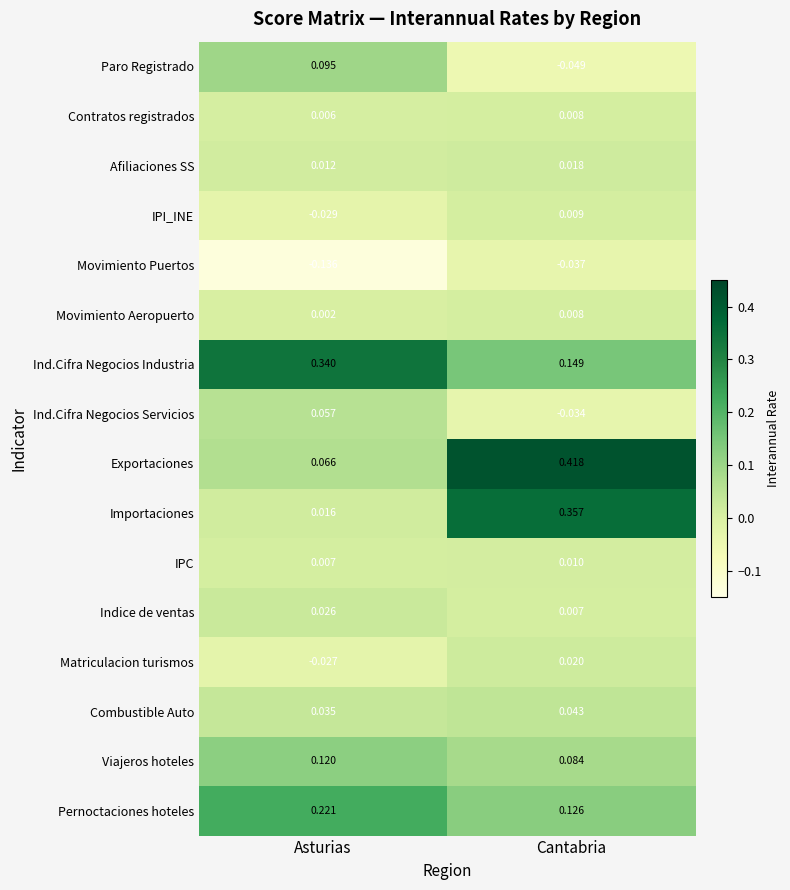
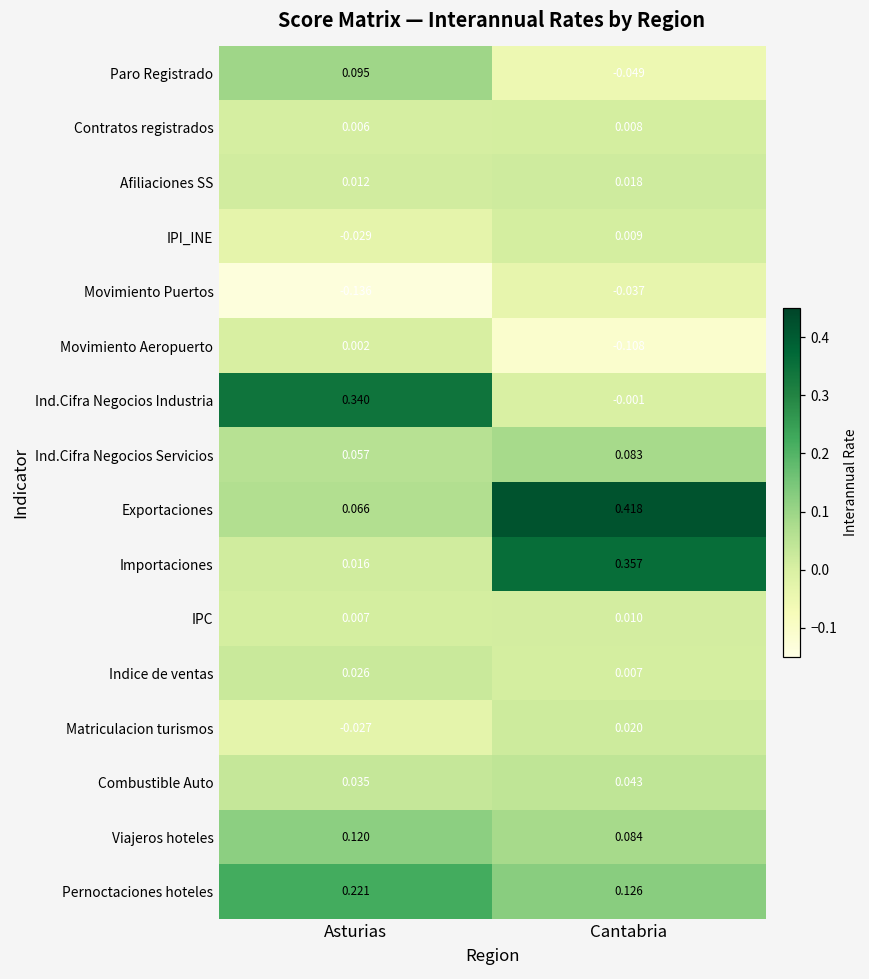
  {
    "Paro Registrado": {
      "Asturias": 0.095,
      "Cantabria": -0.049
    },
    "Contratos registrados": {
      "Asturias": 0.006,
      "Cantabria": 0.008
    },
    "Afiliaciones SS": {
      "Asturias": 0.012,
      "Cantabria": 0.018
    },
    "IPI_INE": {
      "Asturias": -0.029,
      "Cantabria": 0.009
    },
    "Movimiento Puertos": {
      "Cantabria": -0.037
    },
    "Movimiento Aeropuerto": {
      "Asturias": 0.002,
-     "Cantabria": 0.008
+     "Cantabria": -0.108
    },
    "Ind.Cifra Negocios Industria": {
      "Asturias": 0.340,
-     "Cantabria": 0.149
+     "Cantabria": -0.001
    },
    "Ind.Cifra Negocios Servicios": {
      "Asturias": 0.057,
-     "Cantabria": -0.034
+     "Cantabria": 0.083
    },
    "Exportaciones": {
      "Asturias": 0.066,
      "Cantabria": 0.418
    },
    "Importaciones": {
      "Asturias": 0.016,
      "Cantabria": 0.357
    },
    "IPC": {
      "Asturias": 0.007,
      "Cantabria": 0.010
    },
    "Indice de ventas": {
      "Asturias": 0.026,
      "Cantabria": 0.007
    },
    "Matriculacion turismos": {
      "Asturias": -0.027,
      "Cantabria": 0.020
    },
    "Combustible Auto": {
      "Asturias": 0.035,
      "Cantabria": 0.043
    },
    "Viajeros hoteles": {
      "Asturias": 0.120,
      "Cantabria": 0.084
    },
    "Pernoctaciones hoteles": {
      "Asturias": 0.221,
      "Cantabria": 0.126
    }
  }
